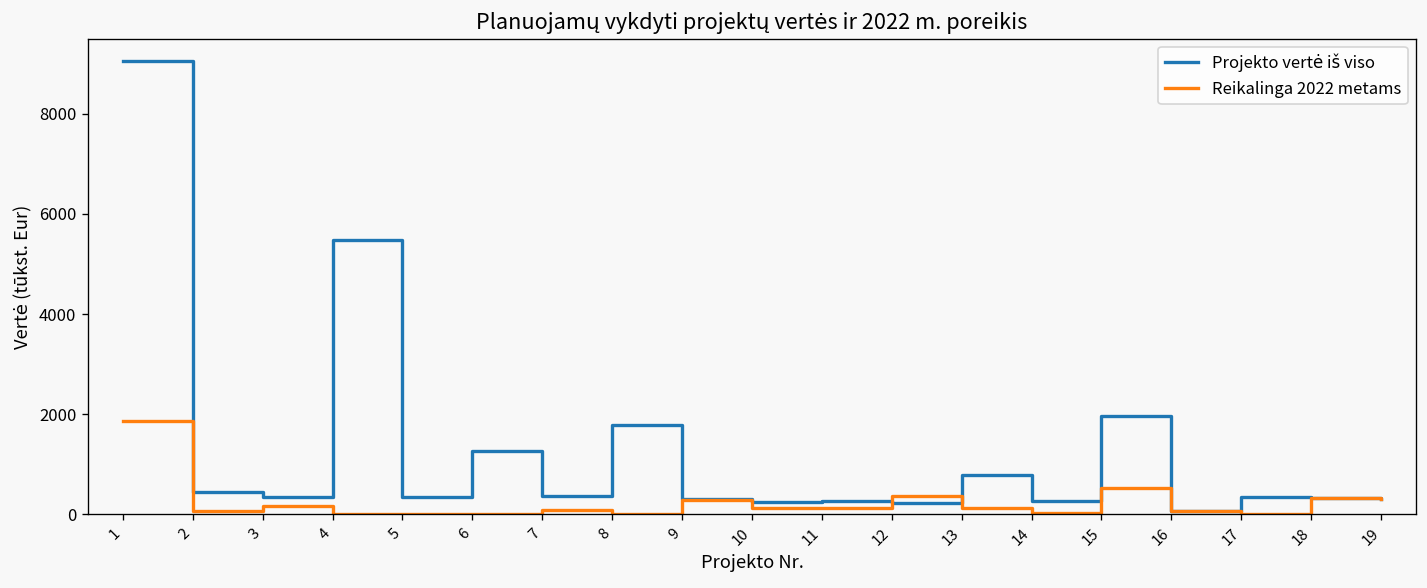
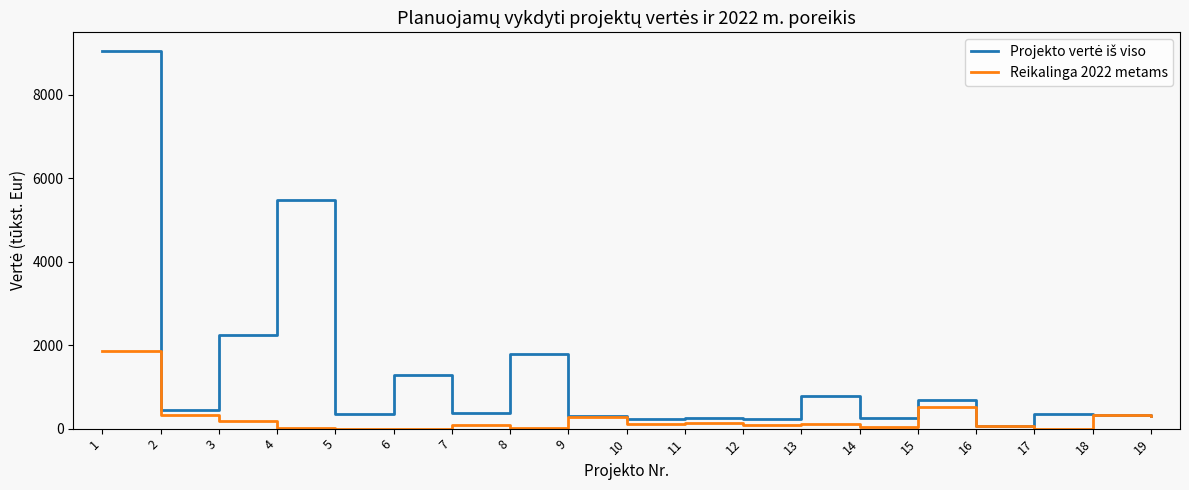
  {
    "Projekto vertė iš viso": {
      "1": 9000,
      "2": 500,
-     "3": 400,
+     "3": 2200,
      "4": 5500,
      "5": 300,
      "6": 1300,
      "7": 400,
      "8": 1800,
      "10": 200,
      "11": 300,
      "12": 200,
      "13": 800,
      "14": 300,
-     "15": 2000,
+     "15": 700,
      "17": 300
    },
    "Reikalinga 2022 metams": {
      "1": 1900,
-     "2": 100,
+     "2": 300,
      "3": 200,
      "4": 0,
      "5": 0,
      "6": 0,
      "7": 100,
      "8": 0,
      "10": 100,
      "11": 100,
-     "12": 400,
+     "12": 100,
      "13": 100,
      "14": 0,
      "15": 500,
      "17": 0
    }
  }
